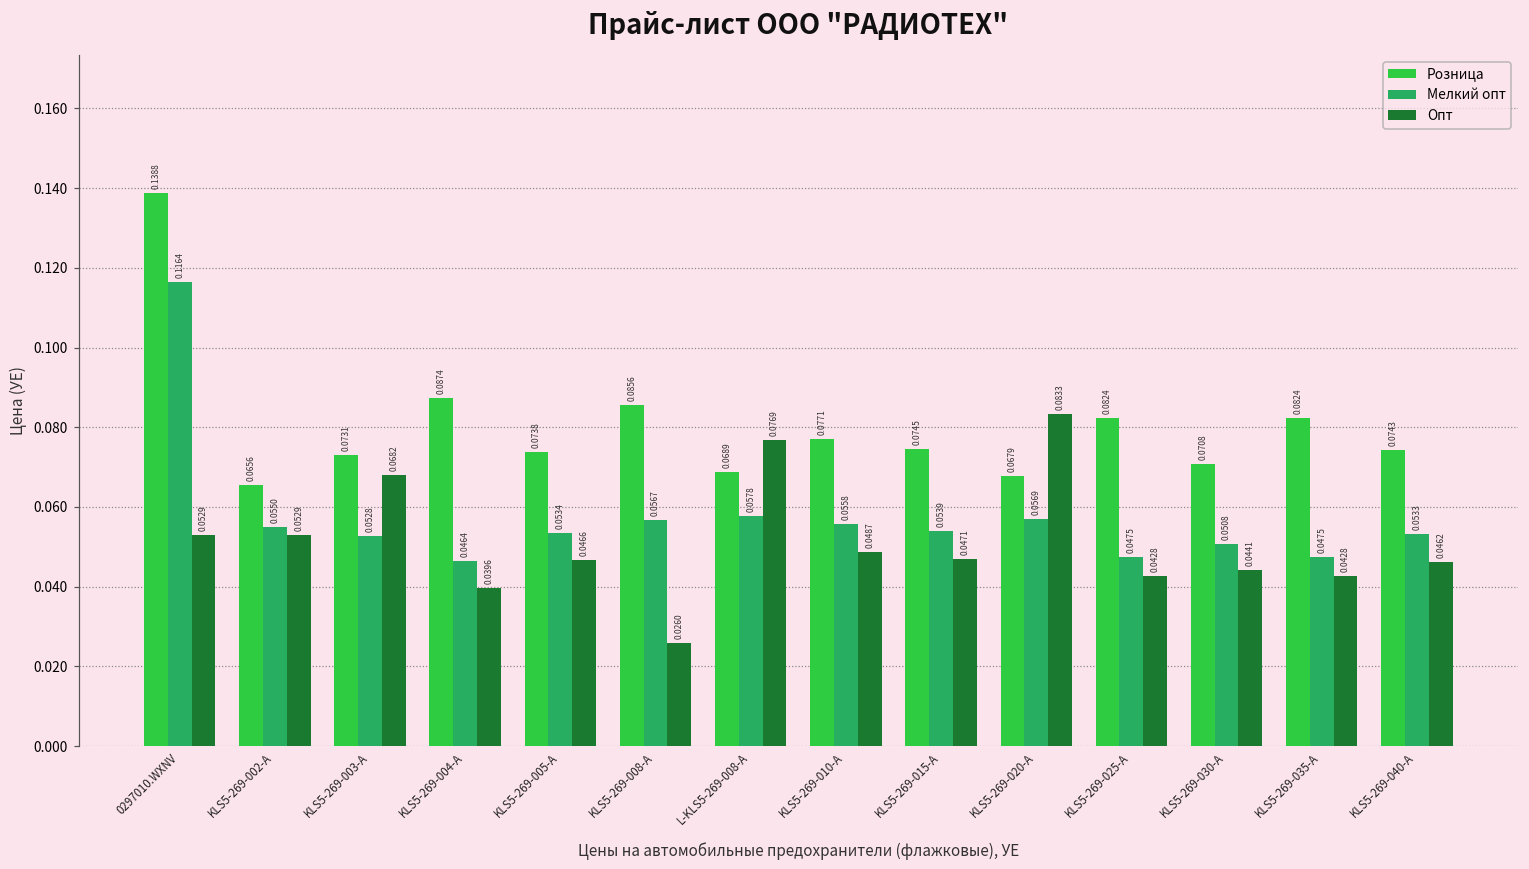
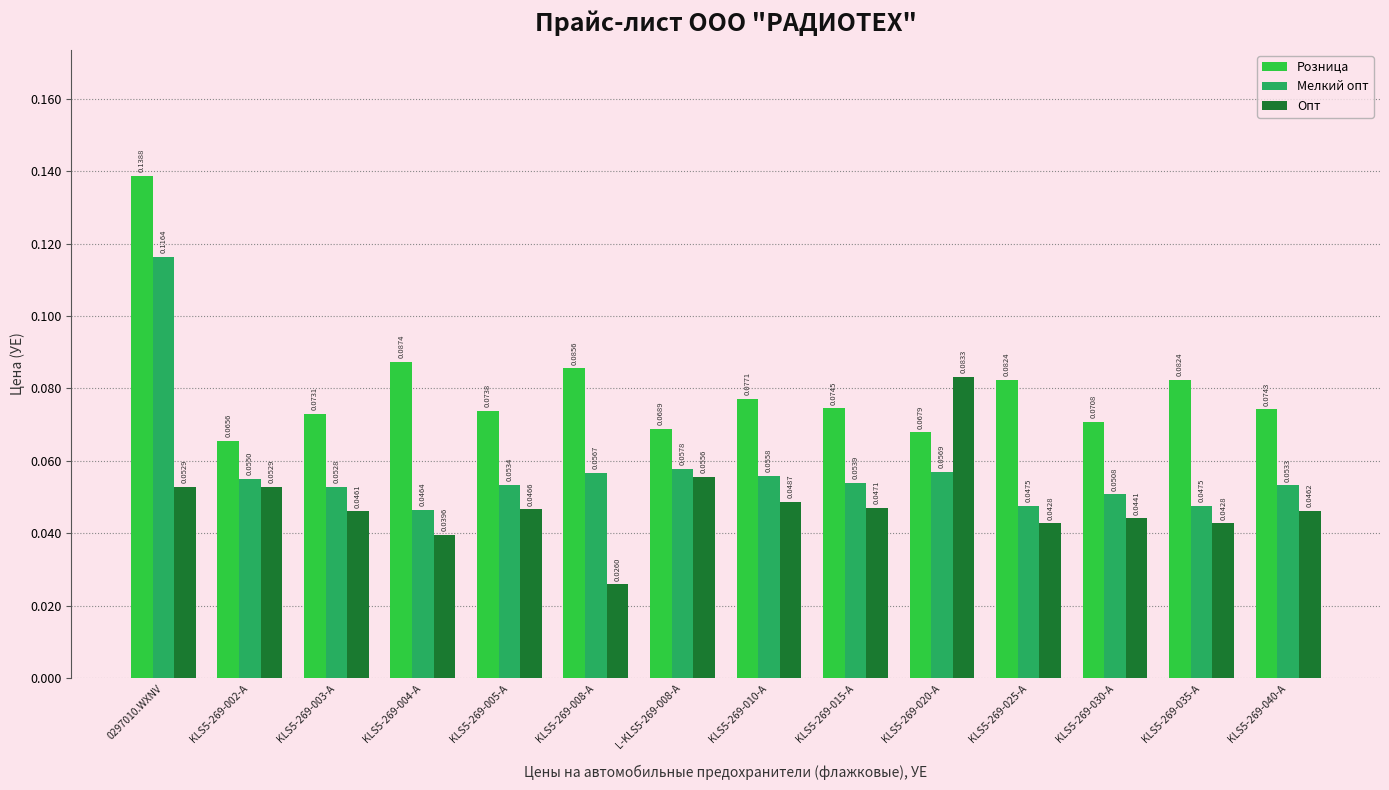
  {
    "Опт": {
      "0297010.WXNV": 0.0529,
      "KLS5-269-002-A": 0.0529,
-     "KLS5-269-003-A": 0.0682,
+     "KLS5-269-003-A": 0.0461,
      "KLS5-269-004-A": 0.0396,
      "KLS5-269-005-A": 0.0466,
      "KLS5-269-008-A": 0.0260,
-     "L-KLS5-269-008-A": 0.0769,
+     "L-KLS5-269-008-A": 0.0556,
      "KLS5-269-010-A": 0.0487,
      "KLS5-269-015-A": 0.0471,
      "KLS5-269-020-A": 0.0833,
      "KLS5-269-025-A": 0.0428,
      "KLS5-269-030-A": 0.0441,
      "KLS5-269-035-A": 0.0428,
      "KLS5-269-040-A": 0.0462
    }
  }
